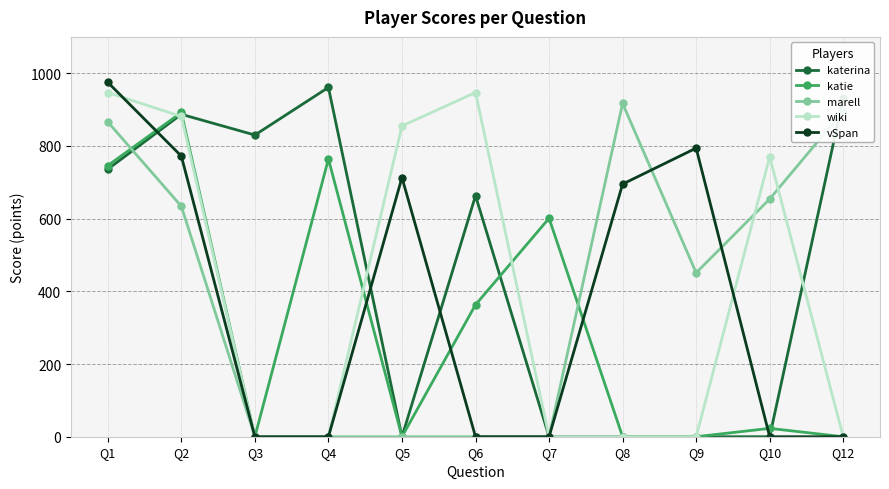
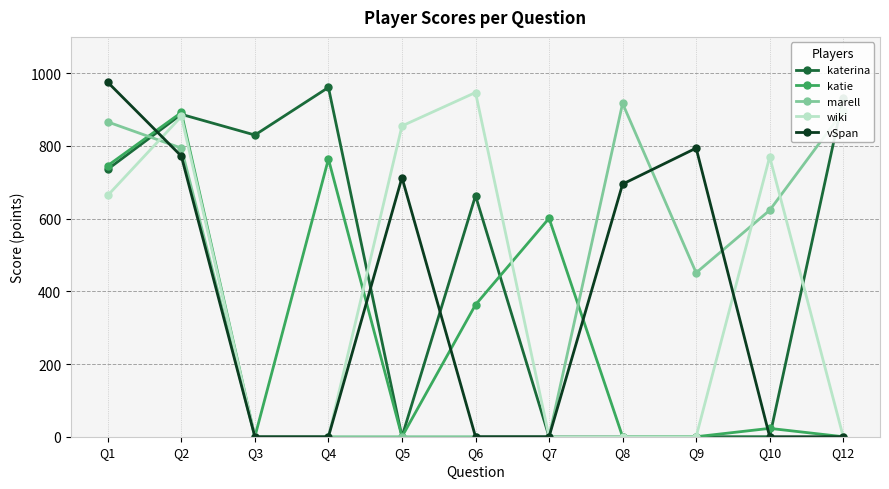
  {
    "katie": {
      "Q1": 750,
      "Q4": 760,
      "Q6": 360,
      "Q7": 600,
      "Q10": 20
    },
    "marell": {
      "Q1": 870,
-     "Q2": 630,
+     "Q2": 790,
      "Q8": 920,
      "Q9": 450,
-     "Q10": 650
+     "Q10": 620
    },
    "wiki": {
-     "Q1": 950,
+     "Q1": 660,
      "Q5": 860,
      "Q6": 950,
      "Q10": 770
    }
  }
